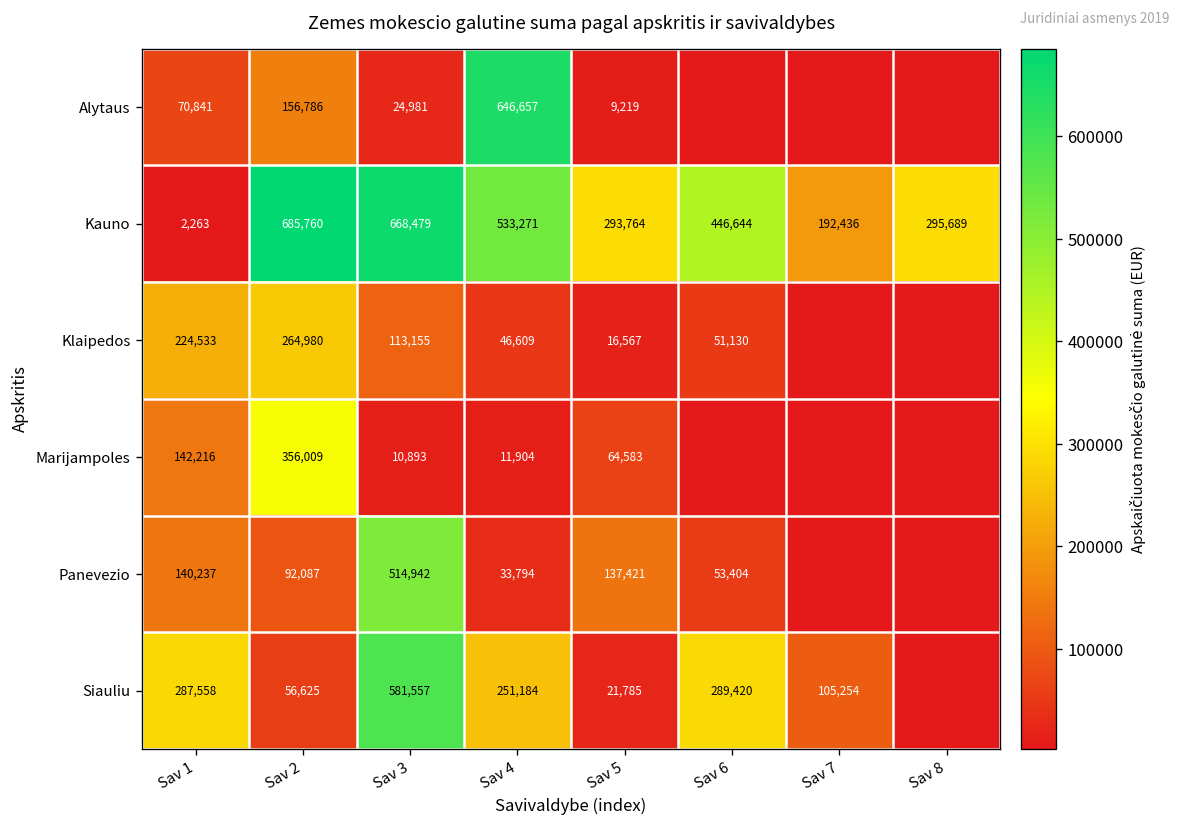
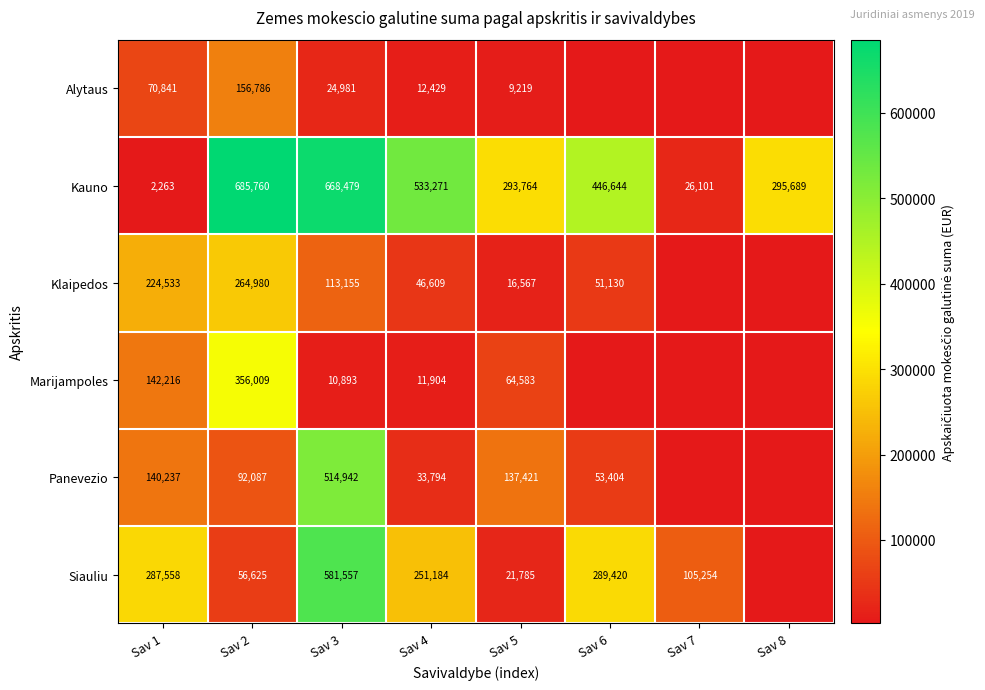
  {
    "Alytaus": {
      "Sav 1": "70,841",
      "Sav 2": "156,786",
      "Sav 3": "24,981",
-     "Sav 4": "646,657",
+     "Sav 4": "12,429",
      "Sav 5": "9,219"
    },
    "Kauno": {
      "Sav 1": "2,263",
      "Sav 2": "685,760",
      "Sav 3": "668,479",
      "Sav 4": "533,271",
      "Sav 5": "293,764",
      "Sav 6": "446,644",
-     "Sav 7": "192,436",
+     "Sav 7": "26,101",
      "Sav 8": "295,689"
    },
    "Klaipedos": {
      "Sav 1": "224,533",
      "Sav 2": "264,980",
      "Sav 3": "113,155",
      "Sav 4": "46,609",
      "Sav 5": "16,567",
      "Sav 6": "51,130"
    },
    "Marijampoles": {
      "Sav 1": "142,216",
      "Sav 2": "356,009",
      "Sav 3": "10,893",
      "Sav 4": "11,904",
      "Sav 5": "64,583"
    },
    "Panevezio": {
      "Sav 1": "140,237",
      "Sav 2": "92,087",
      "Sav 3": "514,942",
      "Sav 4": "33,794",
      "Sav 5": "137,421",
      "Sav 6": "53,404"
    },
    "Siauliu": {
      "Sav 1": "287,558",
      "Sav 2": "56,625",
      "Sav 3": "581,557",
      "Sav 4": "251,184",
      "Sav 5": "21,785",
      "Sav 6": "289,420",
      "Sav 7": "105,254"
    }
  }
